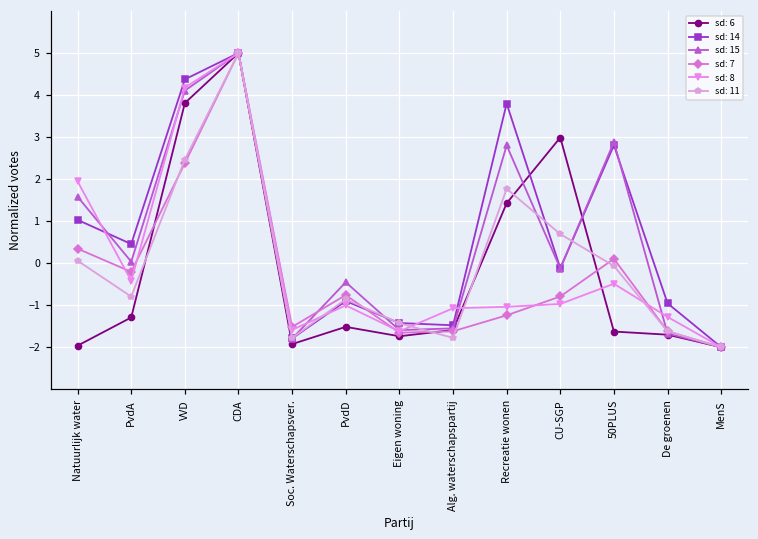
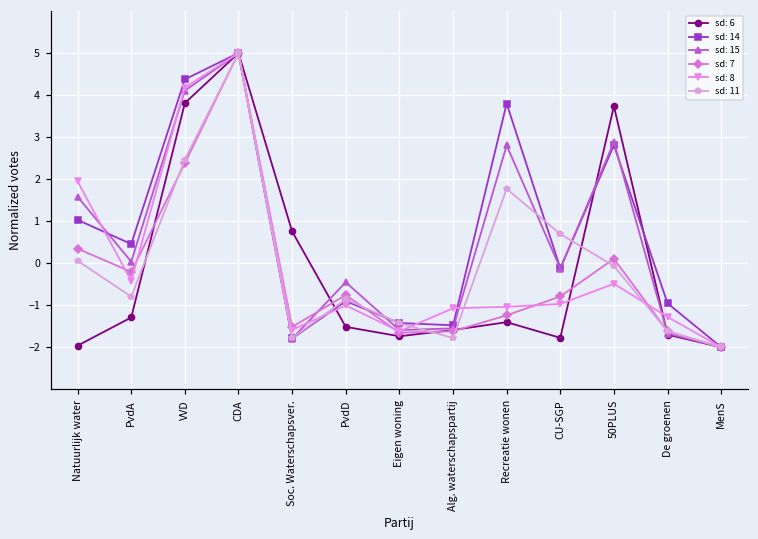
  {
    "sd: 6": {
      "Natuurlijk water": -2.0,
      "PvdA": -1.3,
      "VVD": 3.8,
-     "Soc. Waterschapsver.": -1.9,
+     "Soc. Waterschapsver.": 0.8,
      "PvdD": -1.5,
      "Eigen woning": -1.7,
-     "Recreatie wonen": 1.4,
-     "CU-SGP": 3.0,
-     "50PLUS": -1.6
+     "Recreatie wonen": -1.4,
+     "CU-SGP": -1.8,
+     "50PLUS": 3.7
    }
  }
